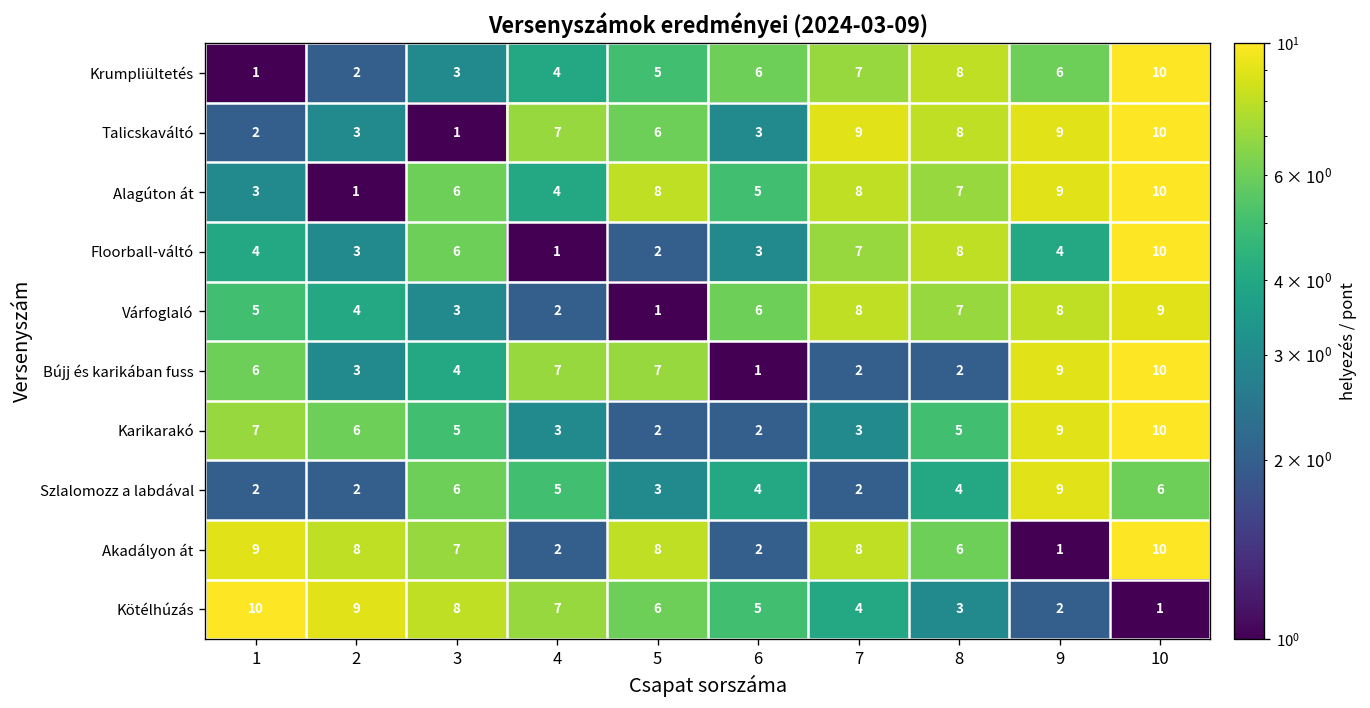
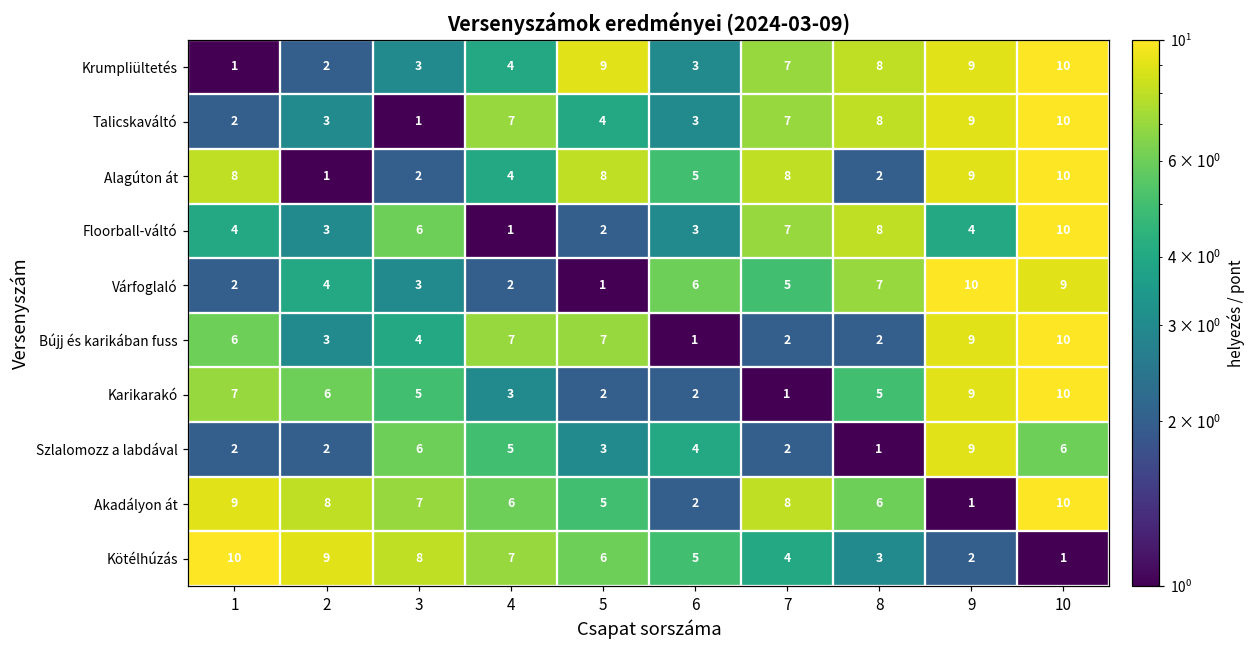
  {
    "Krumpliültetés": {
      "1": 1,
      "2": 2,
      "3": 3,
      "4": 4,
-     "5": 5,
-     "6": 6,
+     "5": 9,
+     "6": 3,
      "7": 7,
      "8": 8,
-     "9": 6,
+     "9": 9,
      "10": 10
    },
    "Talicskaváltó": {
      "1": 2,
      "2": 3,
      "3": 1,
      "4": 7,
-     "5": 6,
+     "5": 4,
      "6": 3,
-     "7": 9,
+     "7": 7,
      "8": 8,
      "9": 9,
      "10": 10
    },
    "Alagúton át": {
-     "1": 3,
+     "1": 8,
      "2": 1,
-     "3": 6,
+     "3": 2,
      "4": 4,
      "5": 8,
      "6": 5,
      "7": 8,
-     "8": 7,
+     "8": 2,
      "9": 9,
      "10": 10
    },
    "Floorball-váltó": {
      "1": 4,
      "2": 3,
      "3": 6,
      "4": 1,
      "5": 2,
      "6": 3,
      "7": 7,
      "8": 8,
      "9": 4,
      "10": 10
    },
    "Várfoglaló": {
-     "1": 5,
+     "1": 2,
      "2": 4,
      "3": 3,
      "4": 2,
      "5": 1,
      "6": 6,
-     "7": 8,
+     "7": 5,
      "8": 7,
-     "9": 8,
+     "9": 10,
      "10": 9
    },
    "Bújj és karikában fuss": {
      "1": 6,
      "2": 3,
      "3": 4,
      "4": 7,
      "5": 7,
      "6": 1,
      "7": 2,
      "8": 2,
      "9": 9,
      "10": 10
    },
    "Karikarakó": {
      "1": 7,
      "2": 6,
      "3": 5,
      "4": 3,
      "5": 2,
      "6": 2,
-     "7": 3,
+     "7": 1,
      "8": 5,
      "9": 9,
      "10": 10
    },
    "Szlalomozz a labdával": {
      "1": 2,
      "2": 2,
      "3": 6,
      "4": 5,
      "5": 3,
      "6": 4,
      "7": 2,
-     "8": 4,
+     "8": 1,
      "9": 9,
      "10": 6
    },
    "Akadályon át": {
      "1": 9,
      "2": 8,
      "3": 7,
-     "4": 2,
-     "5": 8,
+     "4": 6,
+     "5": 5,
      "6": 2,
      "7": 8,
      "8": 6,
      "9": 1,
      "10": 10
    },
    "Kötélhúzás": {
      "1": 10,
      "2": 9,
      "3": 8,
      "4": 7,
      "5": 6,
      "6": 5,
      "7": 4,
      "8": 3,
      "9": 2,
      "10": 1
    }
  }
